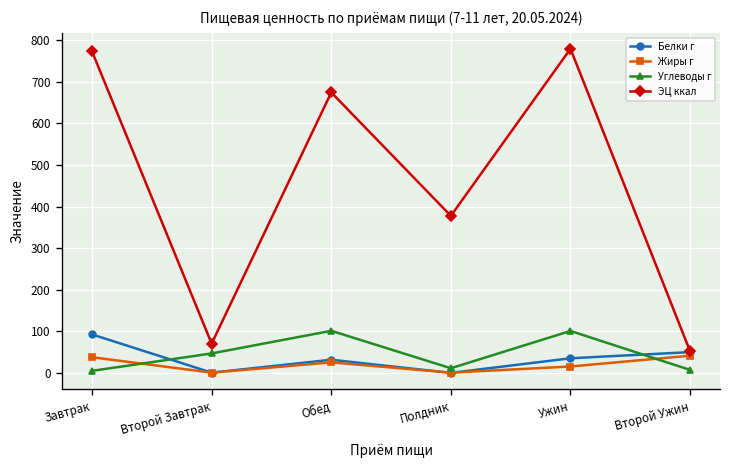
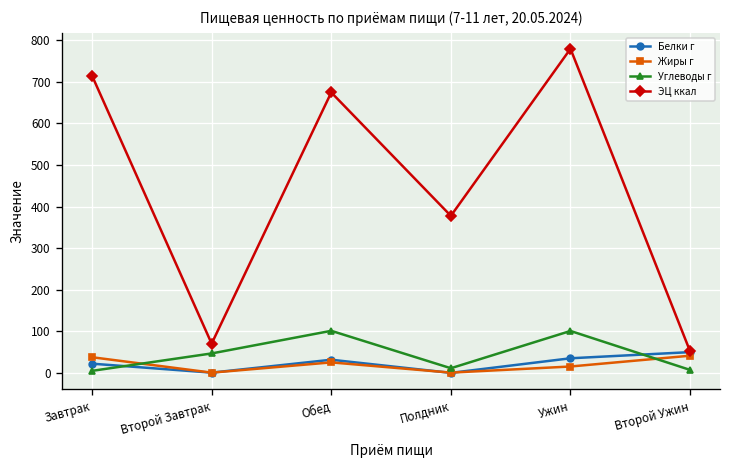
  {
    "Белки г": {
-     "Завтрак": 90,
+     "Завтрак": 20,
      "Ужин": 40
    },
    "Жиры г": {
      "Завтрак": 40,
      "Ужин": 20,
      "Второй Ужин": 40
    },
    "Углеводы г": {
      "Завтрак": 0,
      "Второй Завтрак": 50,
      "Обед": 100,
      "Полдник": 10,
      "Ужин": 100,
      "Второй Ужин": 10
    },
    "ЭЦ ккал": {
-     "Завтрак": 770,
+     "Завтрак": 710,
      "Второй Завтрак": 70,
      "Обед": 670,
      "Полдник": 380,
      "Ужин": 780
    }
  }
